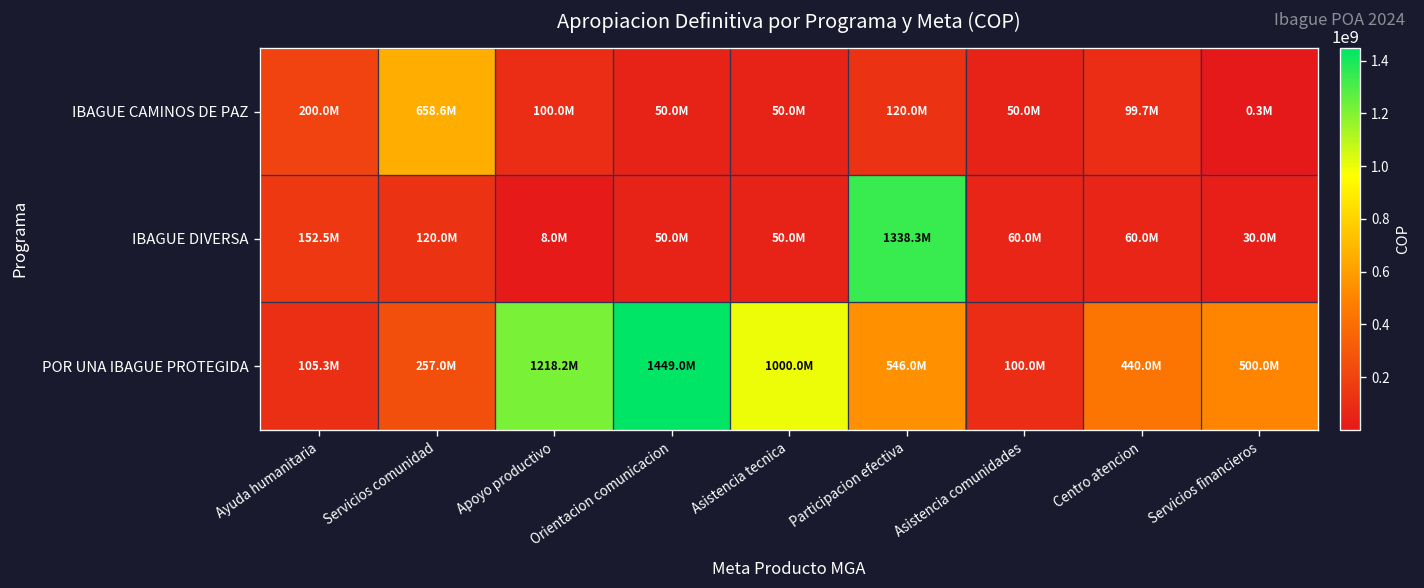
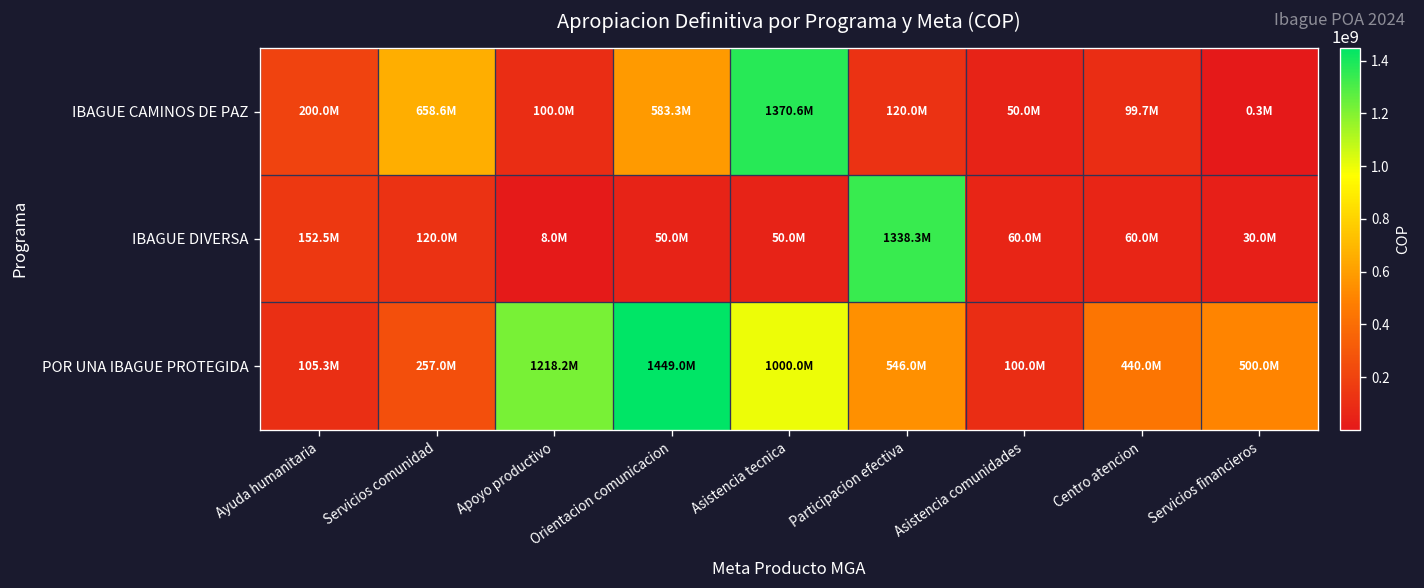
  {
    "IBAGUE CAMINOS DE PAZ": {
      "Ayuda humanitaria": "200.0M",
      "Servicios comunidad": "658.6M",
      "Apoyo productivo": "100.0M",
-     "Orientacion comunicacion": "50.0M",
-     "Asistencia tecnica": "50.0M",
+     "Orientacion comunicacion": "583.3M",
+     "Asistencia tecnica": "1370.6M",
      "Participacion efectiva": "120.0M",
      "Asistencia comunidades": "50.0M",
      "Centro atencion": "99.7M",
      "Servicios financieros": "0.3M"
    },
    "IBAGUE DIVERSA": {
      "Ayuda humanitaria": "152.5M",
      "Servicios comunidad": "120.0M",
      "Apoyo productivo": "8.0M",
      "Orientacion comunicacion": "50.0M",
      "Asistencia tecnica": "50.0M",
      "Participacion efectiva": "1338.3M",
      "Asistencia comunidades": "60.0M",
      "Centro atencion": "60.0M",
      "Servicios financieros": "30.0M"
    },
    "POR UNA IBAGUE PROTEGIDA": {
      "Ayuda humanitaria": "105.3M",
      "Servicios comunidad": "257.0M",
      "Apoyo productivo": "1218.2M",
      "Orientacion comunicacion": "1449.0M",
      "Asistencia tecnica": "1000.0M",
      "Participacion efectiva": "546.0M",
      "Asistencia comunidades": "100.0M",
      "Centro atencion": "440.0M",
      "Servicios financieros": "500.0M"
    }
  }
